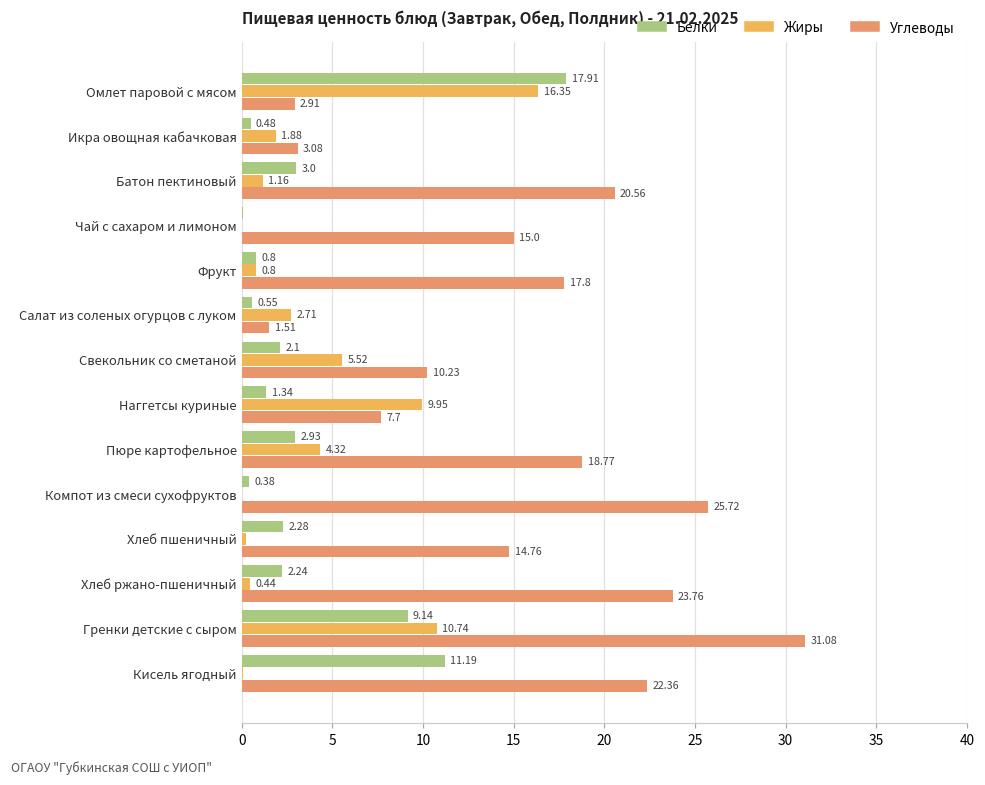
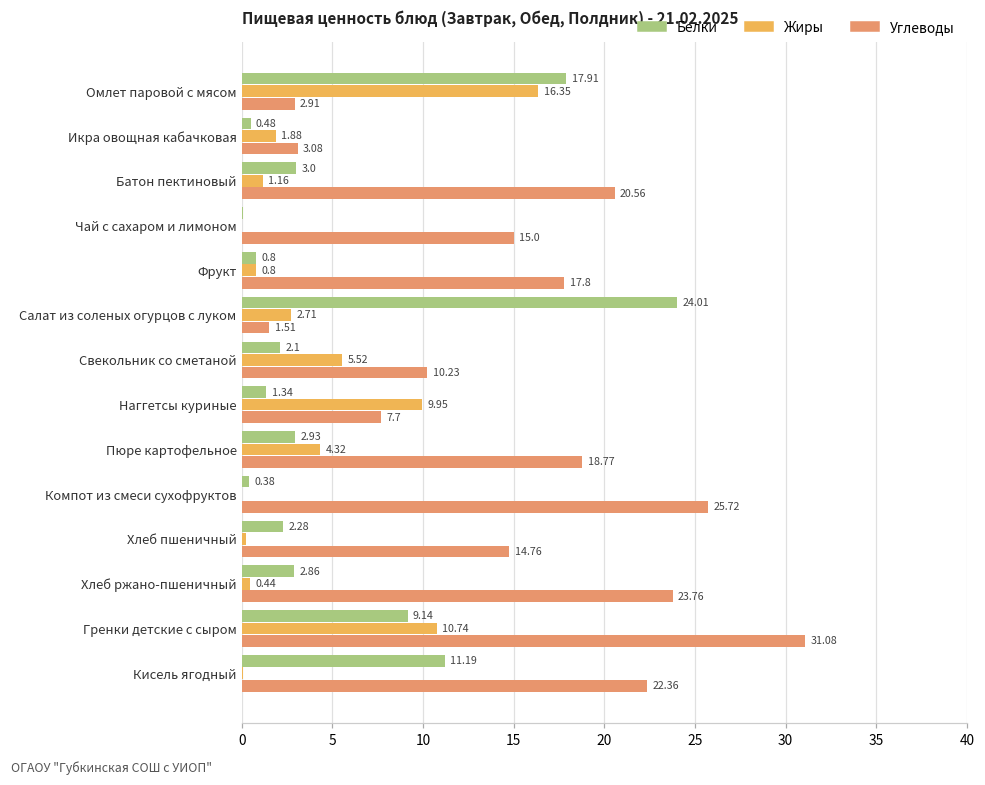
  {
    "Белки": {
      "Омлет паровой с мясом": 17.91,
      "Икра овощная кабачковая": 0.48,
      "Батон пектиновый": 3.0,
      "Фрукт": 0.8,
-     "Салат из соленых огурцов с луком": 0.55,
+     "Салат из соленых огурцов с луком": 24.01,
      "Свекольник со сметаной": 2.1,
      "Наггетсы куриные": 1.34,
      "Пюре картофельное": 2.93,
      "Компот из смеси сухофруктов": 0.38,
      "Хлеб пшеничный": 2.28,
-     "Хлеб ржано-пшеничный": 2.24,
+     "Хлеб ржано-пшеничный": 2.86,
      "Гренки детские с сыром": 9.14,
      "Кисель ягодный": 11.19
    }
  }
